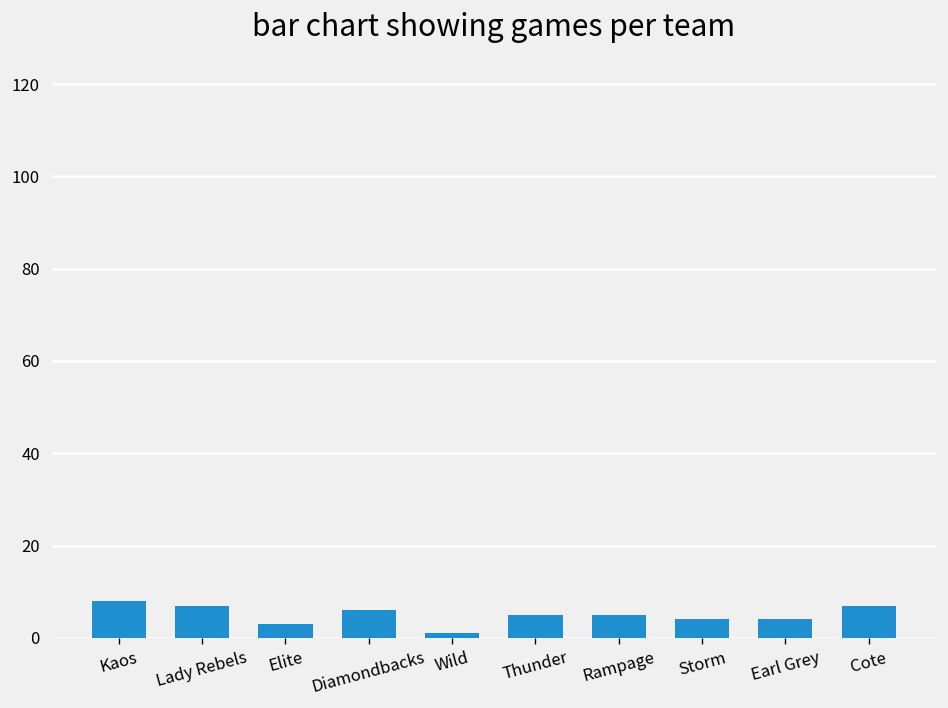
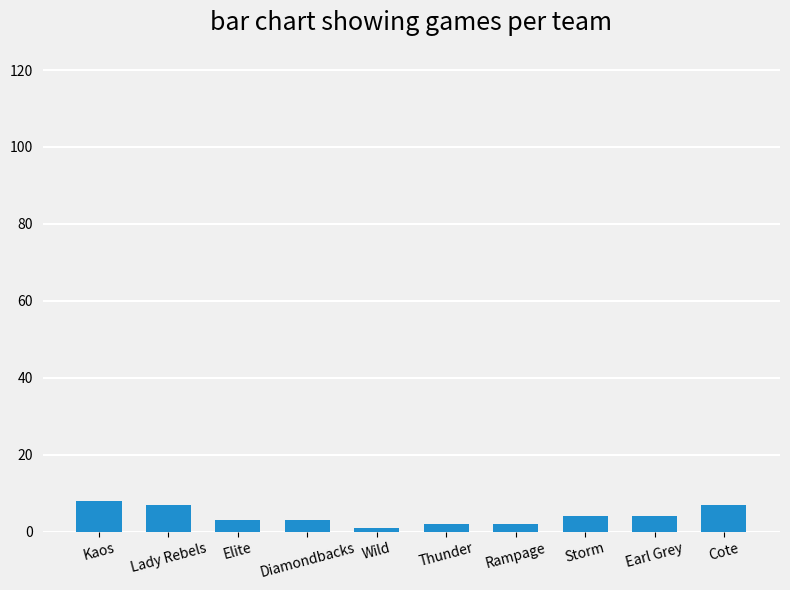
  {
    "Kaos": 8,
    "Lady Rebels": 7,
    "Elite": 3,
-   "Diamondbacks": 6,
+   "Diamondbacks": 3,
    "Wild": 1,
-   "Thunder": 5,
-   "Rampage": 5,
+   "Thunder": 2,
+   "Rampage": 2,
    "Storm": 4,
    "Earl Grey": 4,
    "Cote": 7
  }
